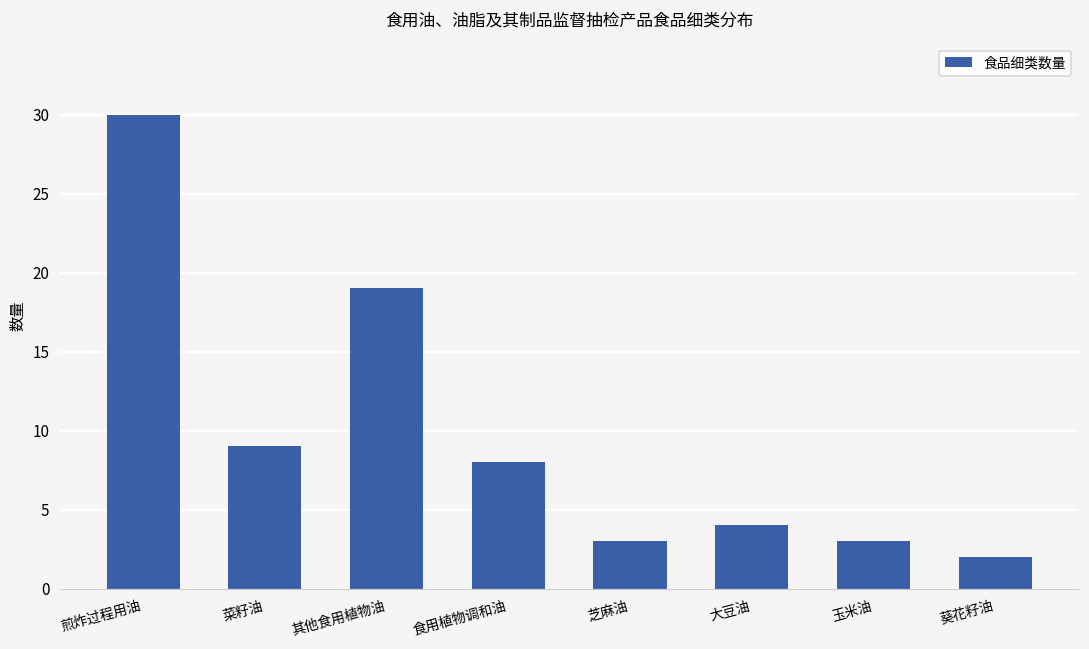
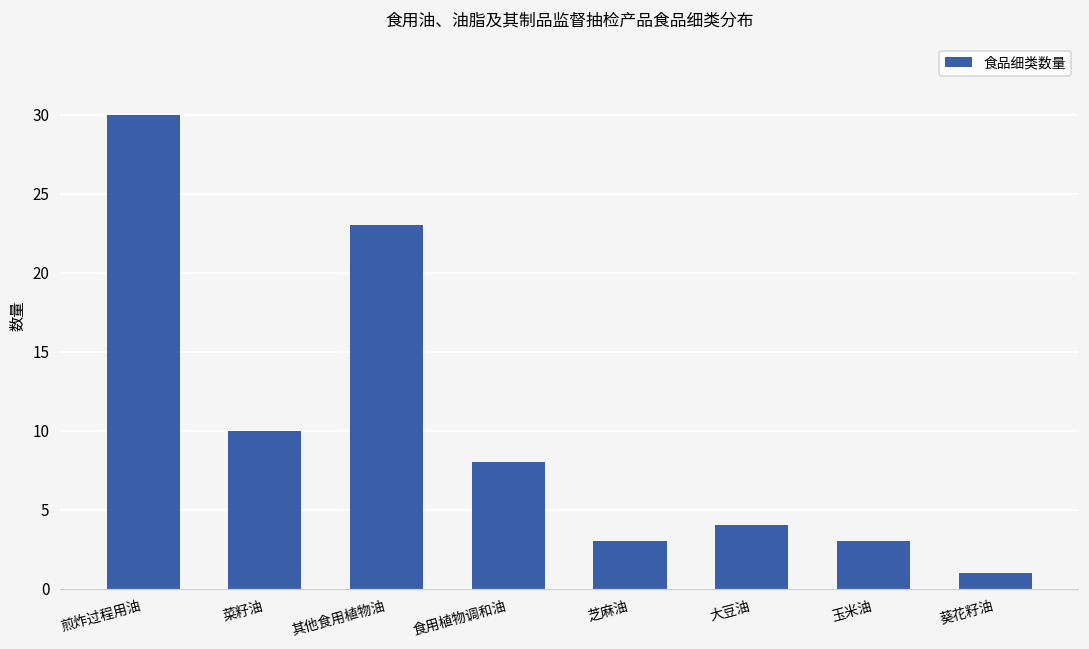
  {
    "煎炸过程用油": 30,
-   "菜籽油": 9,
-   "其他食用植物油": 19,
+   "菜籽油": 10,
+   "其他食用植物油": 23,
    "食用植物调和油": 8,
    "芝麻油": 3,
    "大豆油": 4,
    "玉米油": 3,
-   "葵花籽油": 2
+   "葵花籽油": 1
  }
